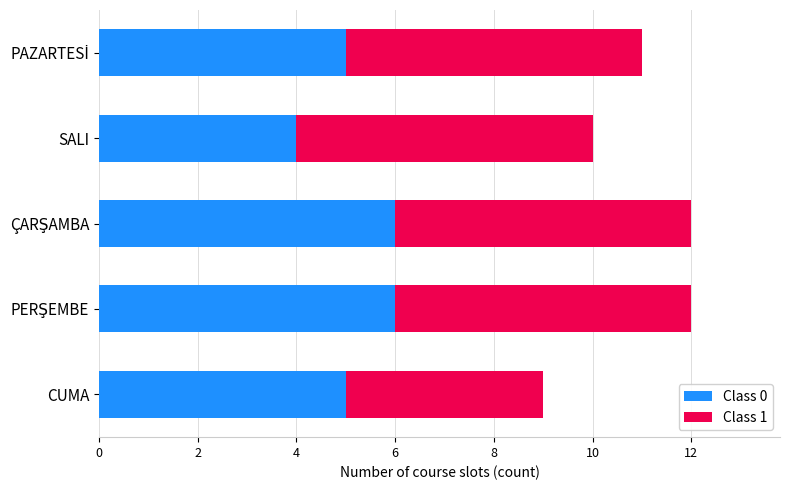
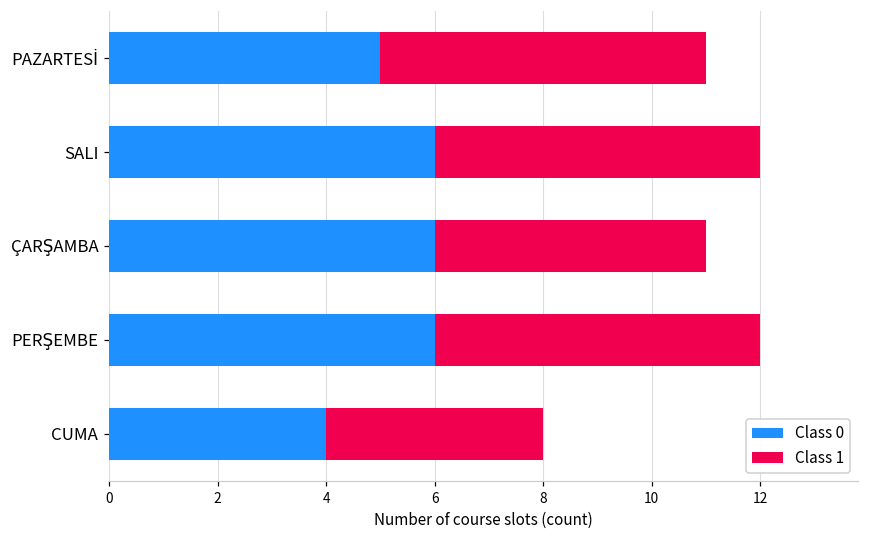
  {
    "Class 0": {
      "PAZARTESİ": 5,
-     "SALI": 4,
+     "SALI": 6,
      "ÇARŞAMBA": 6,
      "PERŞEMBE": 6,
-     "CUMA": 5
+     "CUMA": 4
    },
    "Class 1": {
      "PAZARTESİ": 6,
      "SALI": 6,
-     "ÇARŞAMBA": 6,
+     "ÇARŞAMBA": 5,
      "PERŞEMBE": 6,
      "CUMA": 4
    }
  }
